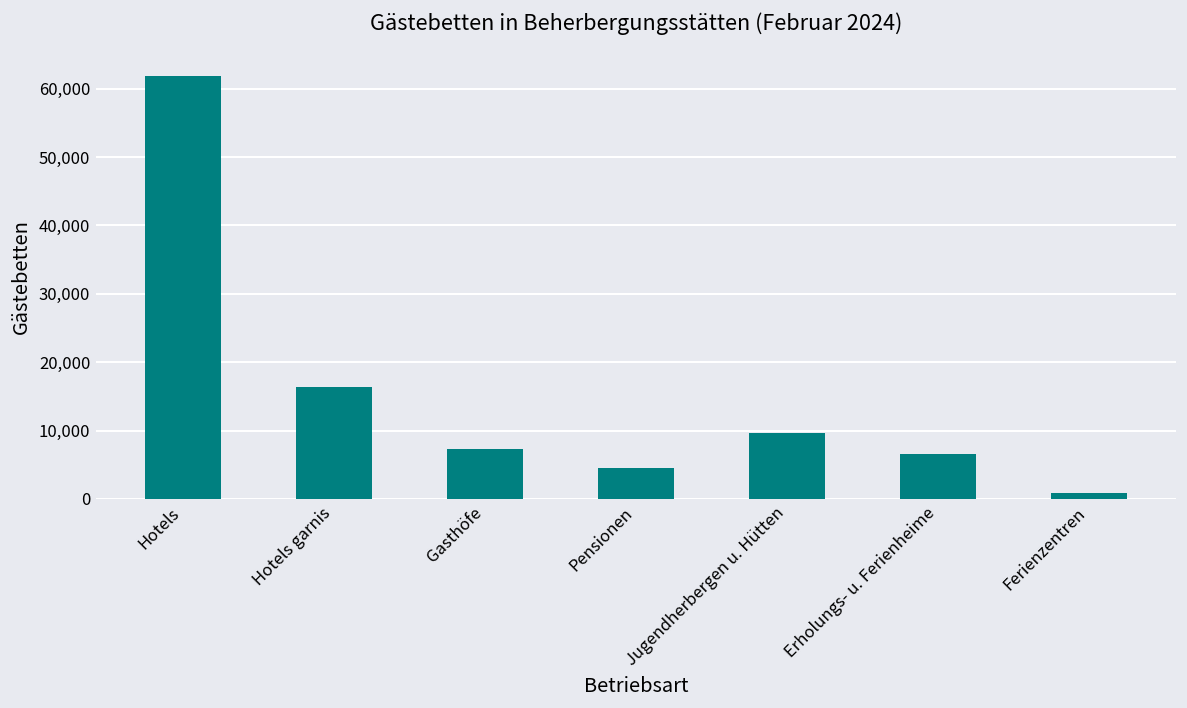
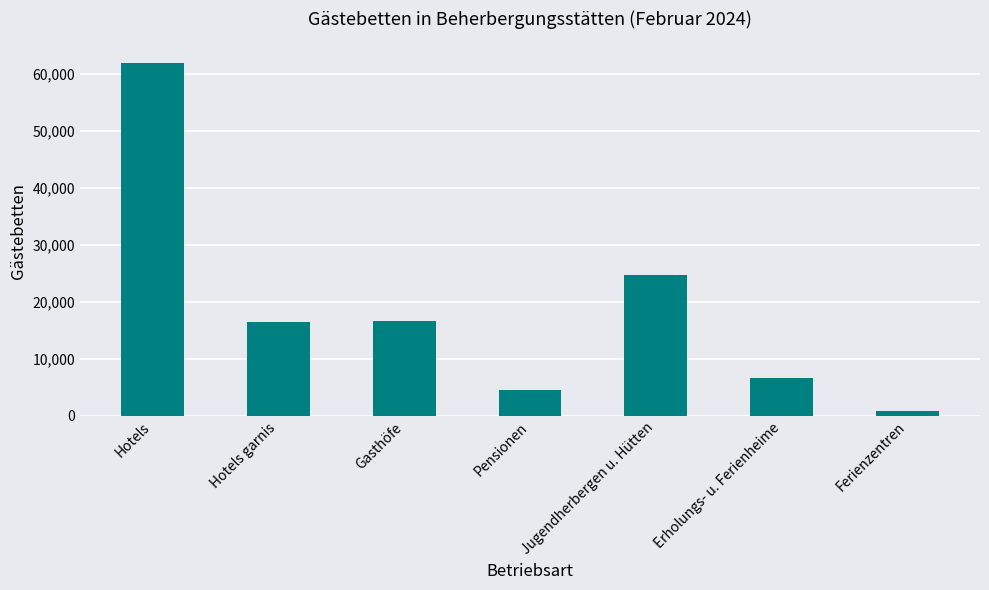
  {
    "Hotels": "62,000",
    "Hotels garnis": "16,000",
-   "Gasthöfe": "7,000",
+   "Gasthöfe": "17,000",
    "Pensionen": "4,000",
-   "Jugendherbergen u. Hütten": "10,000",
+   "Jugendherbergen u. Hütten": "25,000",
    "Erholungs- u. Ferienheime": "7,000",
    "Ferienzentren": "1,000"
  }
